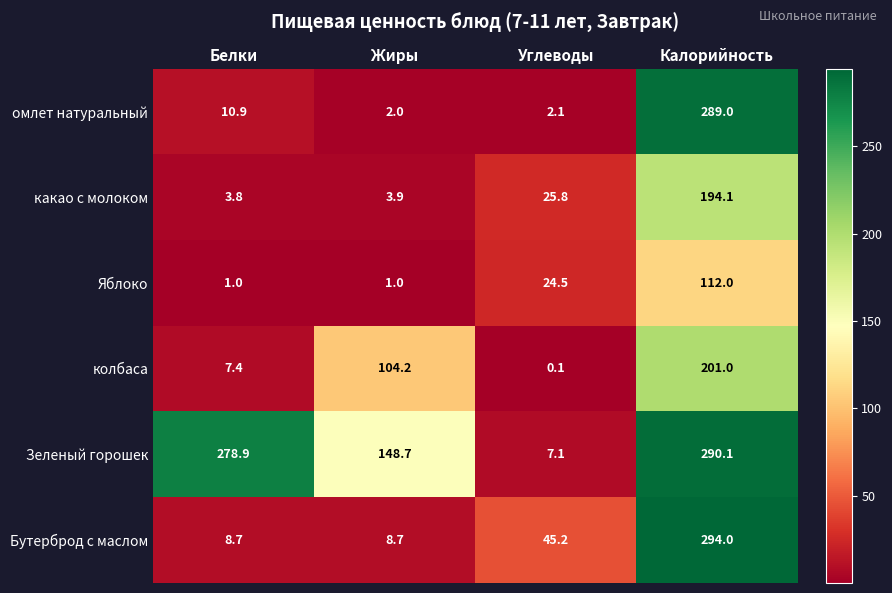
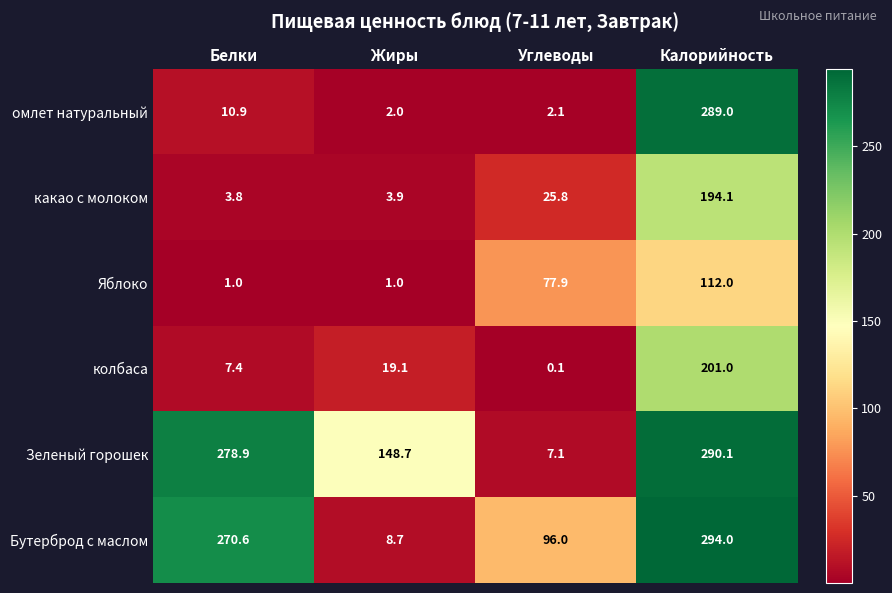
  {
    "омлет натуральный": {
      "Белки": 10.9,
      "Жиры": 2.0,
      "Углеводы": 2.1,
      "Калорийность": 289.0
    },
    "какао с молоком": {
      "Белки": 3.8,
      "Жиры": 3.9,
      "Углеводы": 25.8,
      "Калорийность": 194.1
    },
    "Яблоко": {
      "Белки": 1.0,
      "Жиры": 1.0,
-     "Углеводы": 24.5,
+     "Углеводы": 77.9,
      "Калорийность": 112.0
    },
    "колбаса": {
      "Белки": 7.4,
-     "Жиры": 104.2,
+     "Жиры": 19.1,
      "Углеводы": 0.1,
      "Калорийность": 201.0
    },
    "Зеленый горошек": {
      "Белки": 278.9,
      "Жиры": 148.7,
      "Углеводы": 7.1,
      "Калорийность": 290.1
    },
    "Бутерброд с маслом": {
-     "Белки": 8.7,
+     "Белки": 270.6,
      "Жиры": 8.7,
-     "Углеводы": 45.2,
+     "Углеводы": 96.0,
      "Калорийность": 294.0
    }
  }
